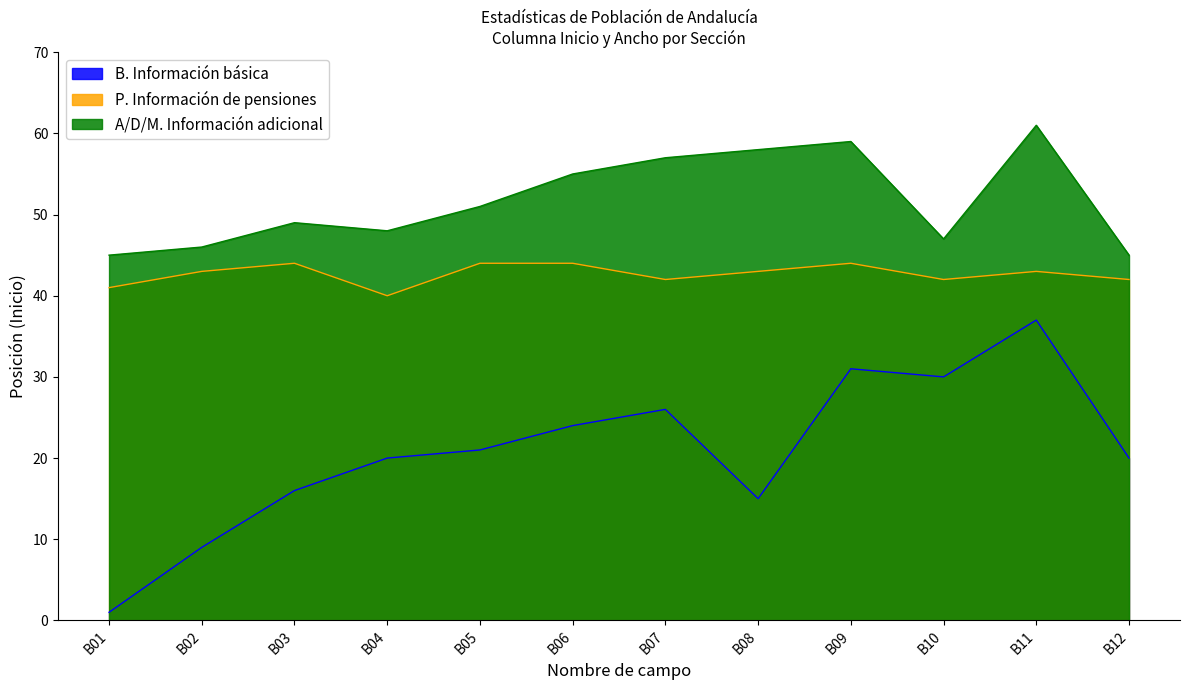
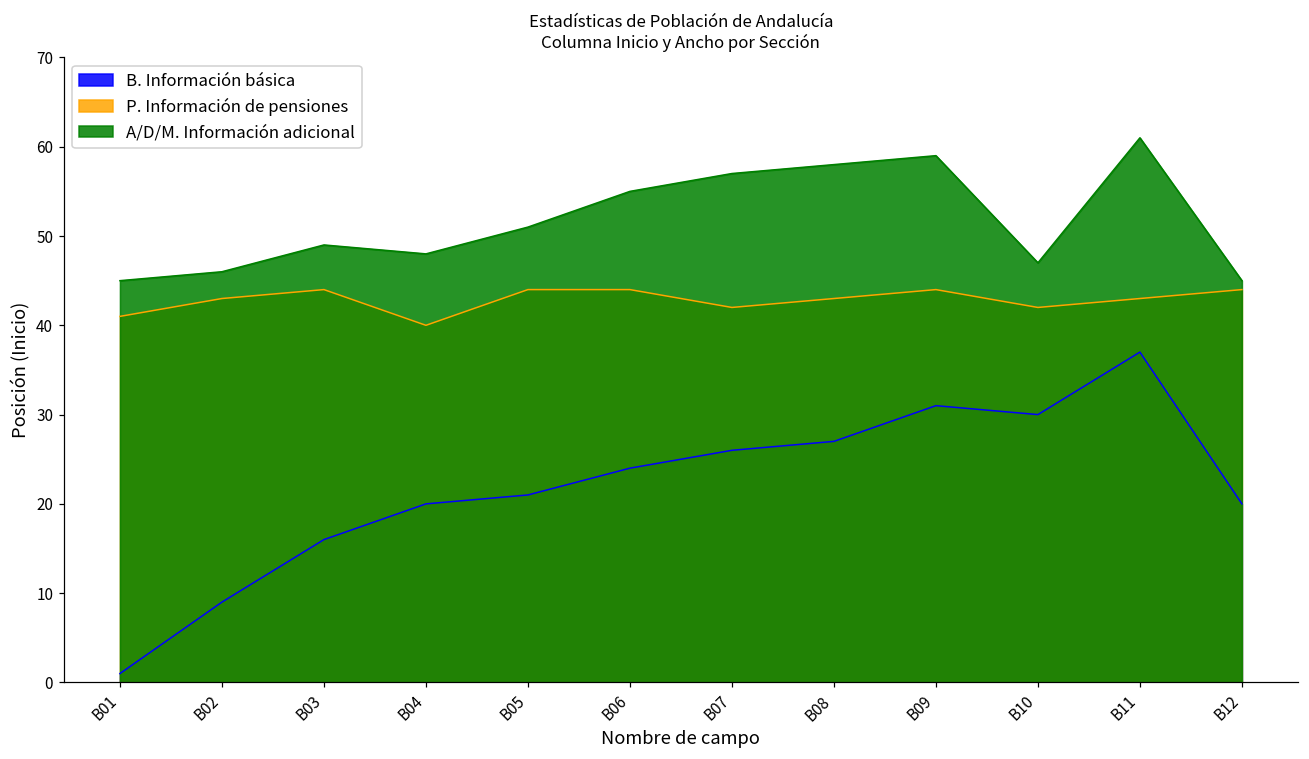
  {
    "B. Información básica": {
      "B01": 1,
      "B02": 9,
      "B03": 16,
      "B04": 20,
      "B05": 21,
      "B06": 24,
      "B07": 26,
-     "B08": 15,
+     "B08": 27,
      "B09": 31,
      "B10": 30,
      "B11": 37,
      "B12": 20
    },
    "P. Información de pensiones": {
      "B01": 41,
      "B02": 43,
      "B03": 44,
      "B04": 40,
      "B05": 44,
      "B06": 44,
      "B07": 42,
      "B08": 43,
      "B09": 44,
      "B10": 42,
      "B11": 43,
-     "B12": 42
+     "B12": 44
    },
    "A/D/M. Información adicional": {
      "B01": 45,
      "B02": 46,
      "B03": 49,
      "B04": 48,
      "B05": 51,
      "B06": 55,
      "B07": 57,
      "B08": 58,
      "B09": 59,
      "B10": 47,
      "B11": 61,
      "B12": 45
    }
  }
